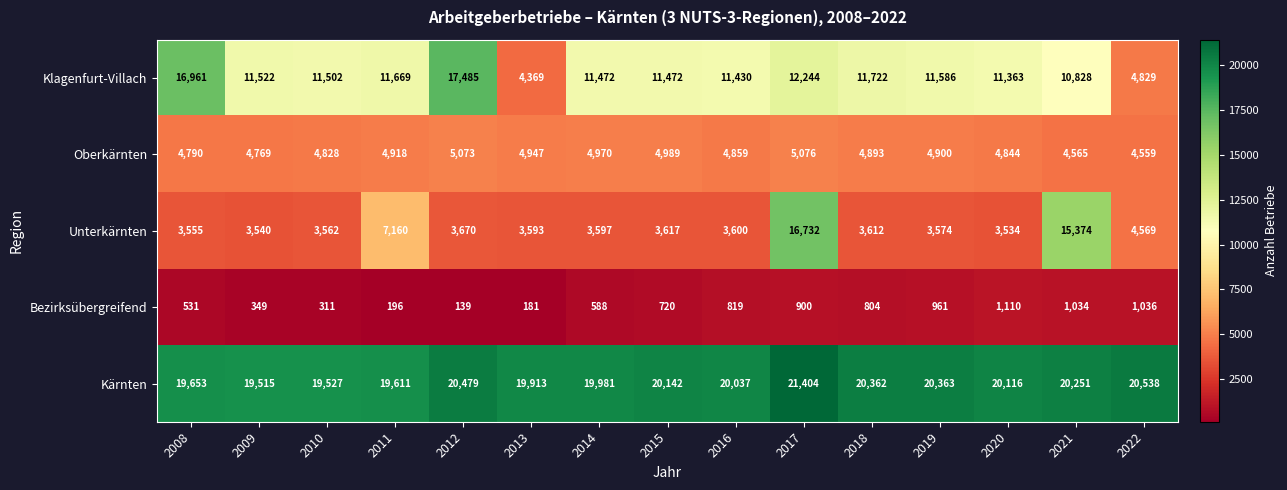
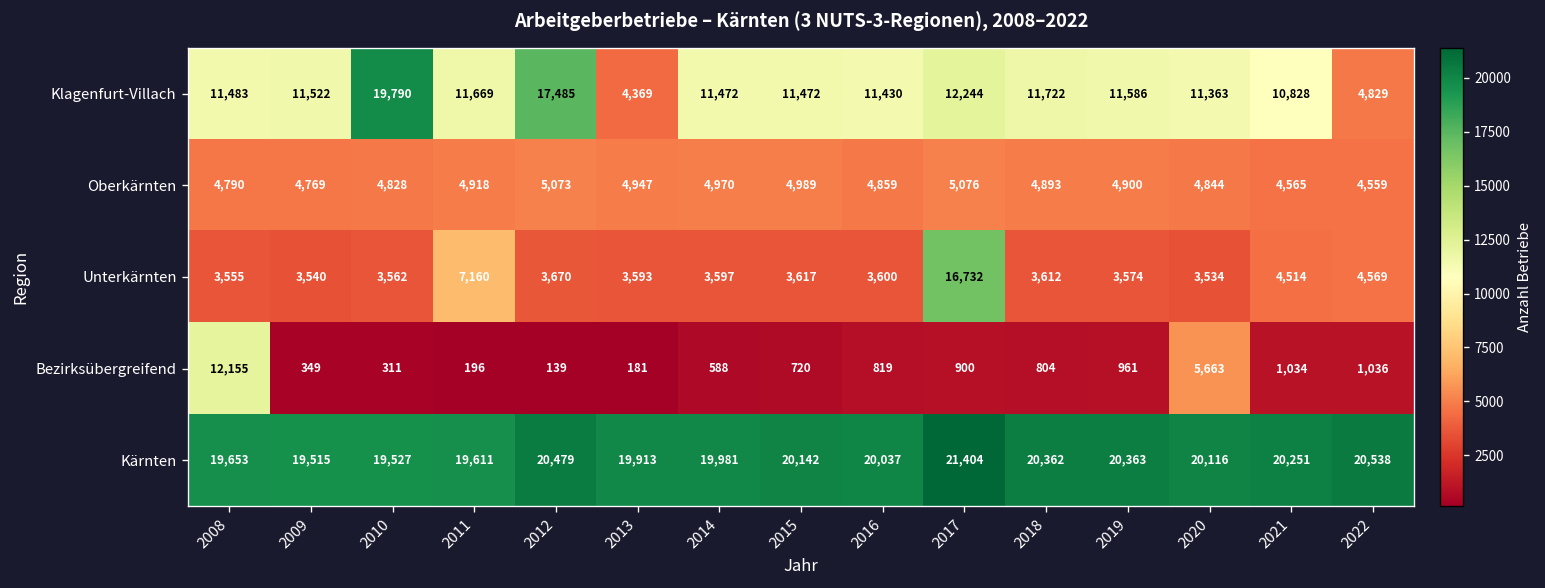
  {
    "Klagenfurt-Villach": {
-     "2008": "16,961",
+     "2008": "11,483",
      "2009": "11,522",
-     "2010": "11,502",
+     "2010": "19,790",
      "2011": "11,669",
      "2012": "17,485",
      "2013": "4,369",
      "2014": "11,472",
      "2015": "11,472",
      "2016": "11,430",
      "2017": "12,244",
      "2018": "11,722",
      "2019": "11,586",
      "2020": "11,363",
      "2021": "10,828",
      "2022": "4,829"
    },
    "Oberkärnten": {
      "2008": "4,790",
      "2009": "4,769",
      "2010": "4,828",
      "2011": "4,918",
      "2012": "5,073",
      "2013": "4,947",
      "2014": "4,970",
      "2015": "4,989",
      "2016": "4,859",
      "2017": "5,076",
      "2018": "4,893",
      "2019": "4,900",
      "2020": "4,844",
      "2021": "4,565",
      "2022": "4,559"
    },
    "Unterkärnten": {
      "2008": "3,555",
      "2009": "3,540",
      "2010": "3,562",
      "2011": "7,160",
      "2012": "3,670",
      "2013": "3,593",
      "2014": "3,597",
      "2015": "3,617",
      "2016": "3,600",
      "2017": "16,732",
      "2018": "3,612",
      "2019": "3,574",
      "2020": "3,534",
-     "2021": "15,374",
+     "2021": "4,514",
      "2022": "4,569"
    },
    "Bezirksübergreifend": {
-     "2008": "531",
+     "2008": "12,155",
      "2009": "349",
      "2010": "311",
      "2011": "196",
      "2012": "139",
      "2013": "181",
      "2014": "588",
      "2015": "720",
      "2016": "819",
      "2017": "900",
      "2018": "804",
      "2019": "961",
-     "2020": "1,110",
+     "2020": "5,663",
      "2021": "1,034",
      "2022": "1,036"
    },
    "Kärnten": {
      "2008": "19,653",
      "2009": "19,515",
      "2010": "19,527",
      "2011": "19,611",
      "2012": "20,479",
      "2013": "19,913",
      "2014": "19,981",
      "2015": "20,142",
      "2016": "20,037",
      "2017": "21,404",
      "2018": "20,362",
      "2019": "20,363",
      "2020": "20,116",
      "2021": "20,251",
      "2022": "20,538"
    }
  }
